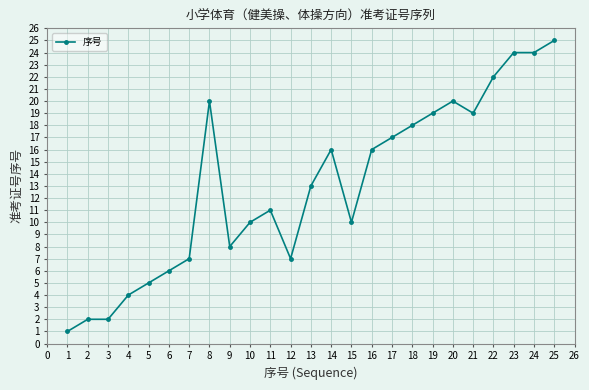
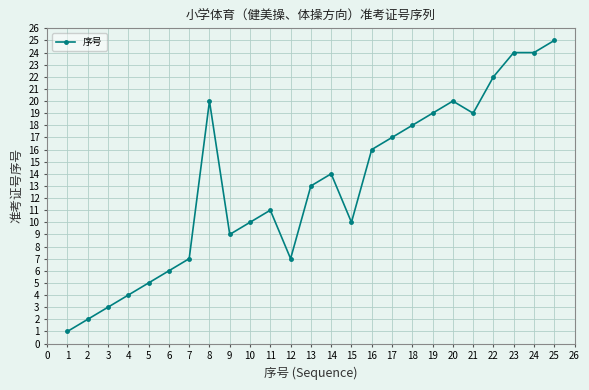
  {
    "1": 1,
    "2": 2,
-   "3": 2,
+   "3": 3,
    "4": 4,
    "5": 5,
    "6": 6,
    "7": 7,
    "8": 20,
-   "9": 8,
+   "9": 9,
    "10": 10,
    "11": 11,
    "12": 7,
    "13": 13,
-   "14": 16,
+   "14": 14,
    "15": 10,
    "16": 16,
    "17": 17,
    "18": 18,
    "19": 19,
    "20": 20,
    "21": 19,
    "22": 22,
    "23": 24,
    "24": 24,
    "25": 25
  }
